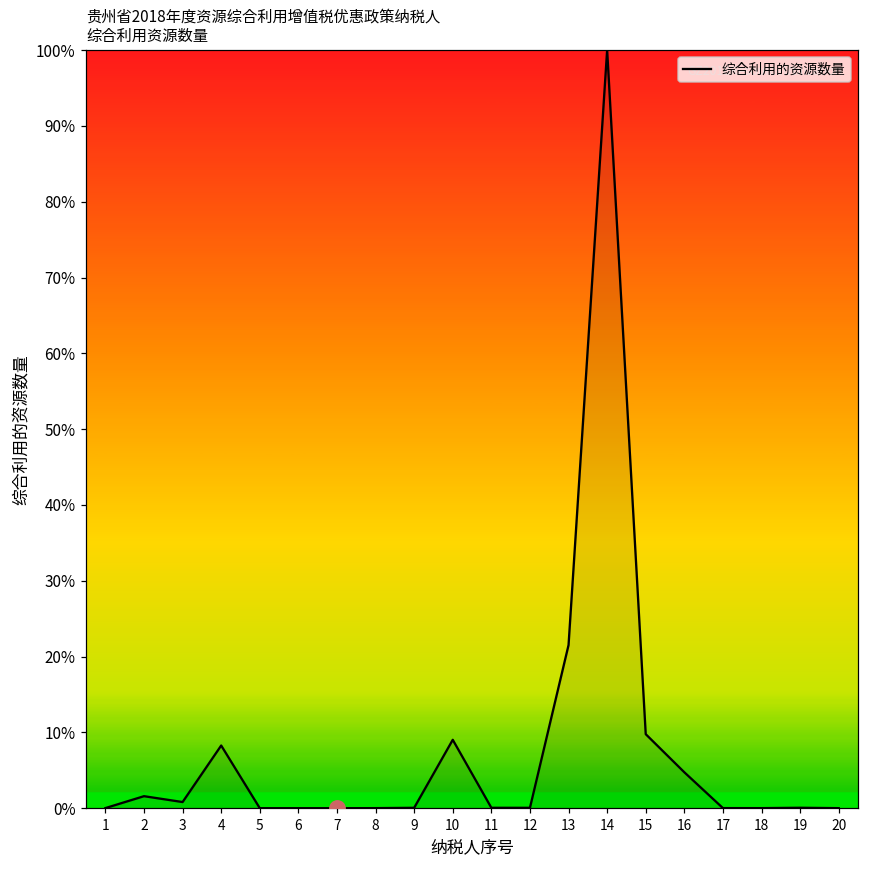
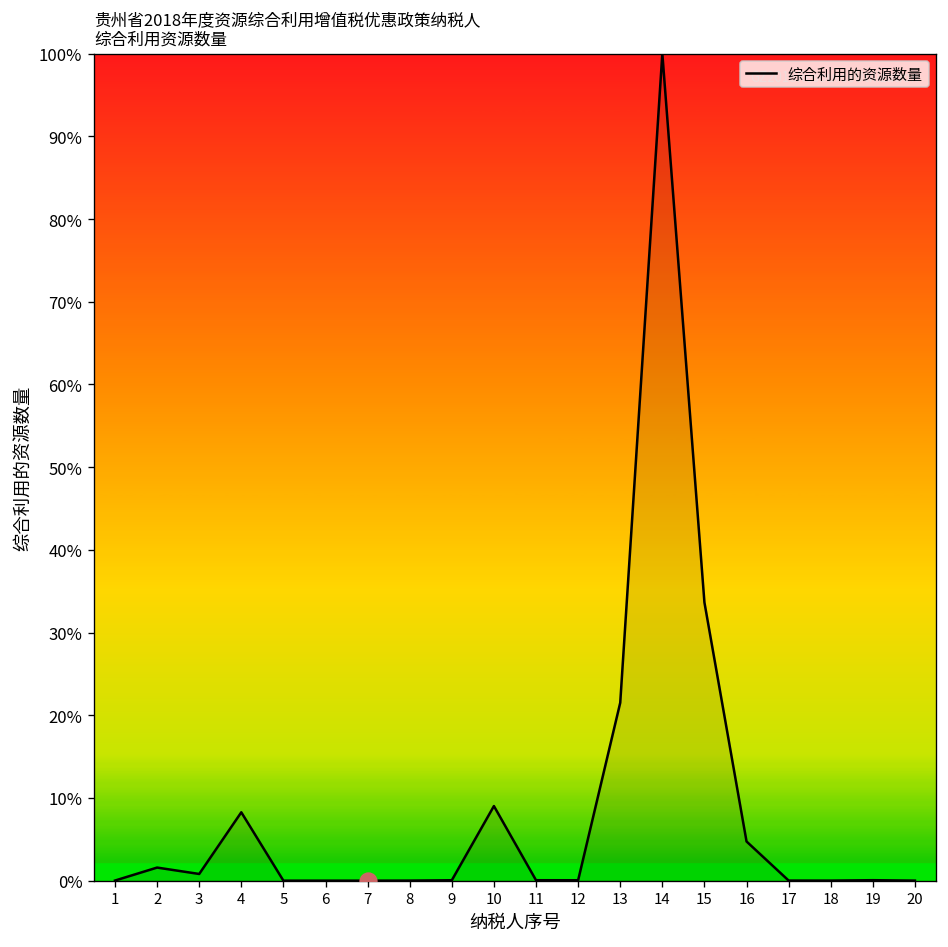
  {
    "综合利用的资源数量": {
      "4": "8%",
      "10": "9%",
      "13": "22%",
      "14": "100%",
-     "15": "10%",
+     "15": "34%",
      "16": "5%"
    }
  }
